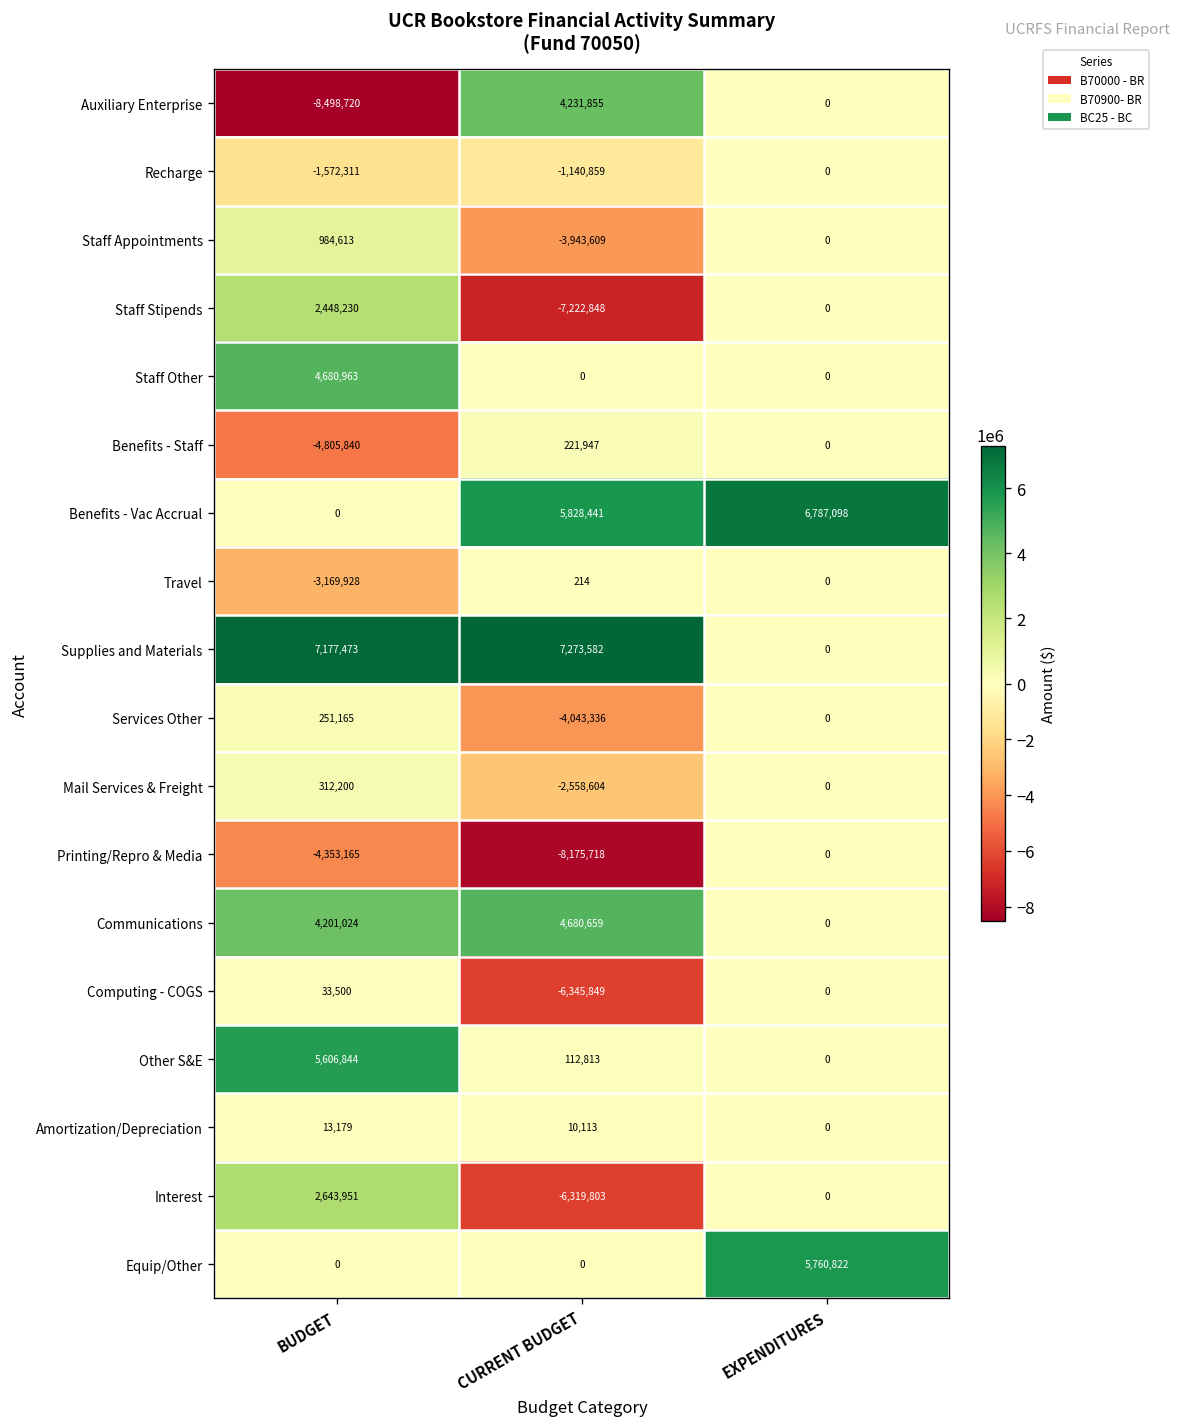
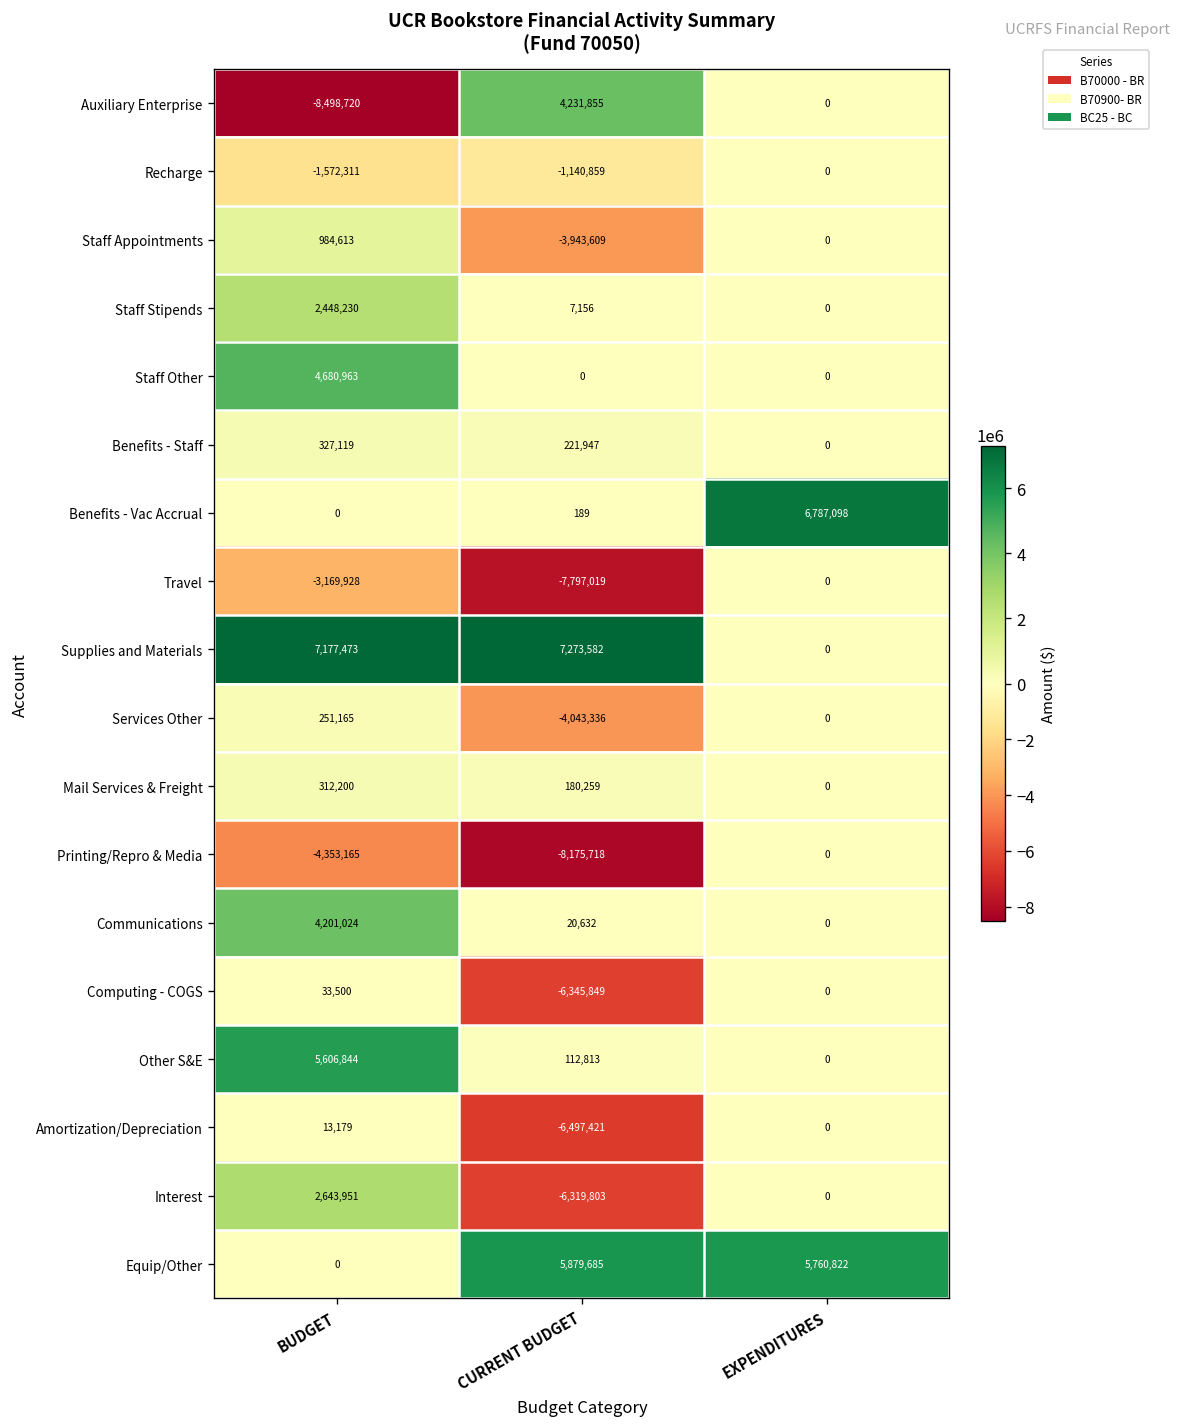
  {
    "Auxiliary Enterprise": {
      "BUDGET": "-8,498,720",
      "CURRENT BUDGET": "4,231,855",
      "EXPENDITURES": "0"
    },
    "Recharge": {
      "BUDGET": "-1,572,311",
      "CURRENT BUDGET": "-1,140,859",
      "EXPENDITURES": "0"
    },
    "Staff Appointments": {
      "BUDGET": "984,613",
      "CURRENT BUDGET": "-3,943,609",
      "EXPENDITURES": "0"
    },
    "Staff Stipends": {
      "BUDGET": "2,448,230",
-     "CURRENT BUDGET": "-7,222,848",
+     "CURRENT BUDGET": "7,156",
      "EXPENDITURES": "0"
    },
    "Staff Other": {
      "BUDGET": "4,680,963",
      "CURRENT BUDGET": "0",
      "EXPENDITURES": "0"
    },
    "Benefits - Staff": {
-     "BUDGET": "-4,805,840",
+     "BUDGET": "327,119",
      "CURRENT BUDGET": "221,947",
      "EXPENDITURES": "0"
    },
    "Benefits - Vac Accrual": {
      "BUDGET": "0",
-     "CURRENT BUDGET": "5,828,441",
+     "CURRENT BUDGET": "189",
      "EXPENDITURES": "6,787,098"
    },
    "Travel": {
      "BUDGET": "-3,169,928",
-     "CURRENT BUDGET": "214",
+     "CURRENT BUDGET": "-7,797,019",
      "EXPENDITURES": "0"
    },
    "Supplies and Materials": {
      "BUDGET": "7,177,473",
      "CURRENT BUDGET": "7,273,582",
      "EXPENDITURES": "0"
    },
    "Services Other": {
      "BUDGET": "251,165",
      "CURRENT BUDGET": "-4,043,336",
      "EXPENDITURES": "0"
    },
    "Mail Services & Freight": {
      "BUDGET": "312,200",
-     "CURRENT BUDGET": "-2,558,604",
+     "CURRENT BUDGET": "180,259",
      "EXPENDITURES": "0"
    },
    "Printing/Repro & Media": {
      "BUDGET": "-4,353,165",
      "CURRENT BUDGET": "-8,175,718",
      "EXPENDITURES": "0"
    },
    "Communications": {
      "BUDGET": "4,201,024",
-     "CURRENT BUDGET": "4,680,659",
+     "CURRENT BUDGET": "20,632",
      "EXPENDITURES": "0"
    },
    "Computing - COGS": {
      "BUDGET": "33,500",
      "CURRENT BUDGET": "-6,345,849",
      "EXPENDITURES": "0"
    },
    "Other S&E": {
      "BUDGET": "5,606,844",
      "CURRENT BUDGET": "112,813",
      "EXPENDITURES": "0"
    },
    "Amortization/Depreciation": {
      "BUDGET": "13,179",
-     "CURRENT BUDGET": "10,113",
+     "CURRENT BUDGET": "-6,497,421",
      "EXPENDITURES": "0"
    },
    "Interest": {
      "BUDGET": "2,643,951",
      "CURRENT BUDGET": "-6,319,803",
      "EXPENDITURES": "0"
    },
    "Equip/Other": {
      "BUDGET": "0",
-     "CURRENT BUDGET": "0",
+     "CURRENT BUDGET": "5,879,685",
      "EXPENDITURES": "5,760,822"
    }
  }
